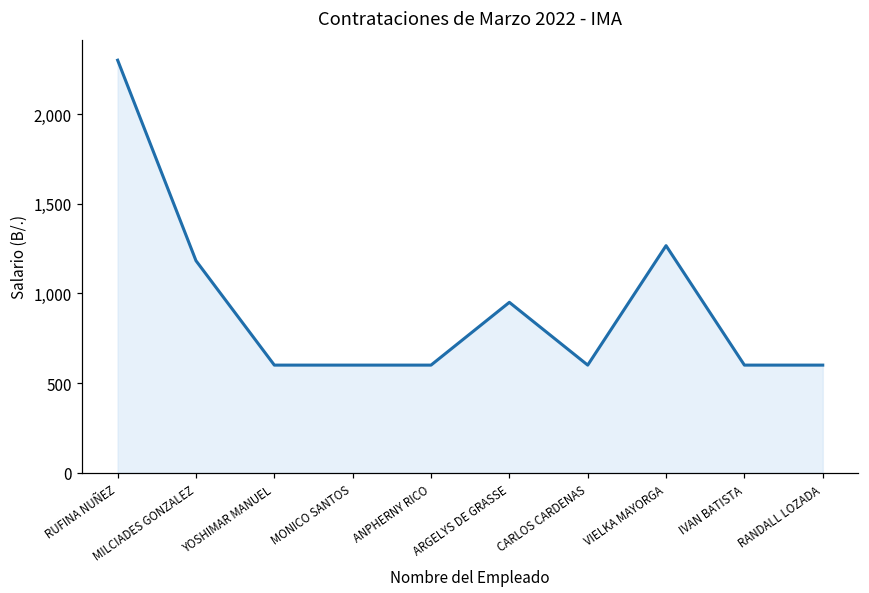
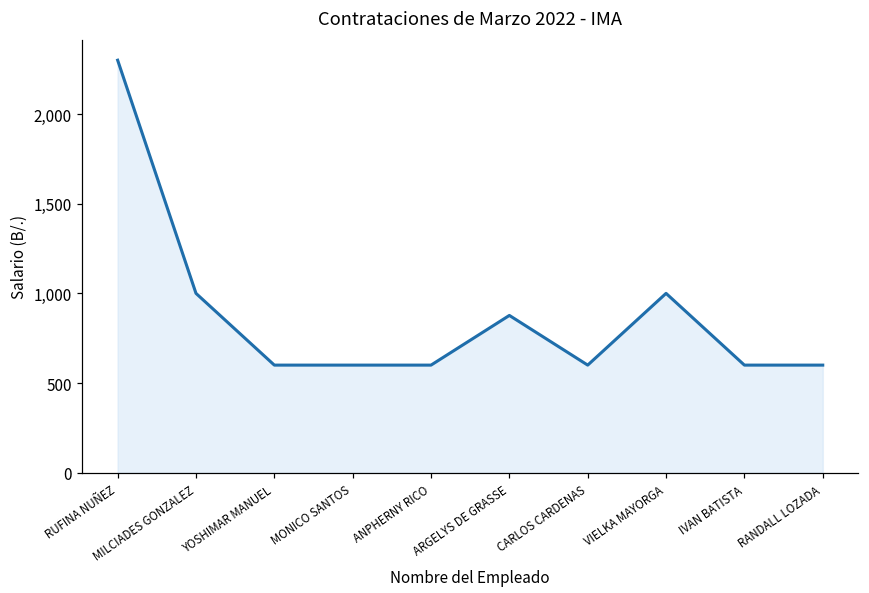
  {
    "RUFINA NUÑEZ": "2,300",
-   "MILCIADES GONZALEZ": "1,180",
+   "MILCIADES GONZALEZ": "1,000",
    "YOSHIMAR MANUEL": "600",
    "MONICO SANTOS": "600",
    "ANPHERNY RICO": "600",
-   "ARGELYS DE GRASSE": "950",
+   "ARGELYS DE GRASSE": "880",
    "CARLOS CARDENAS": "600",
-   "VIELKA MAYORGA": "1,270",
+   "VIELKA MAYORGA": "1,000",
    "IVAN BATISTA": "600",
    "RANDALL LOZADA": "600"
  }
